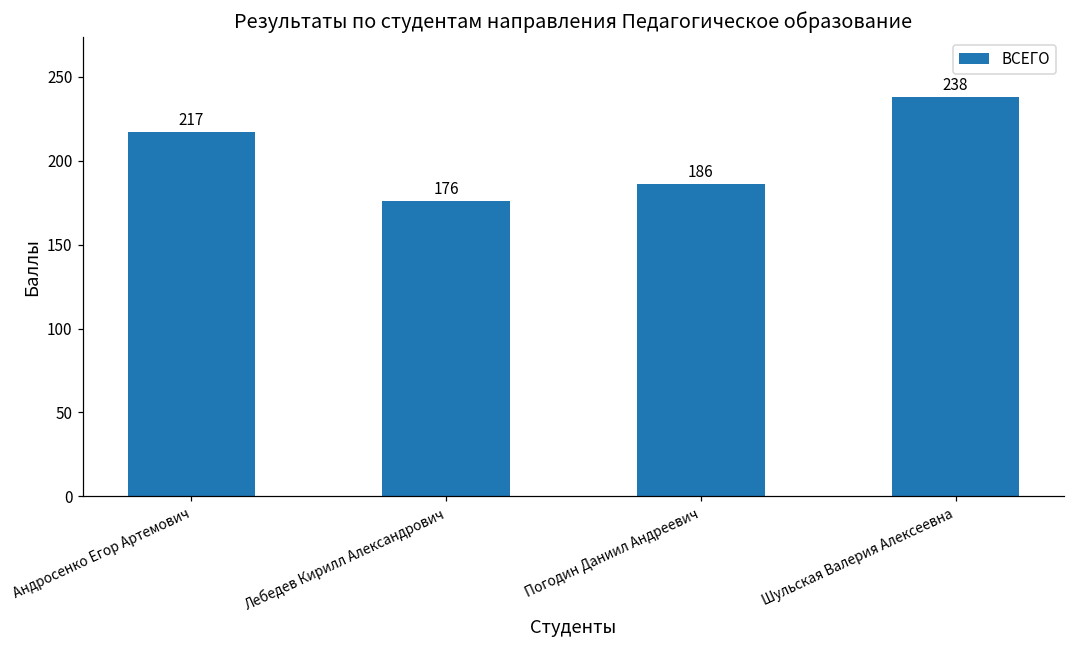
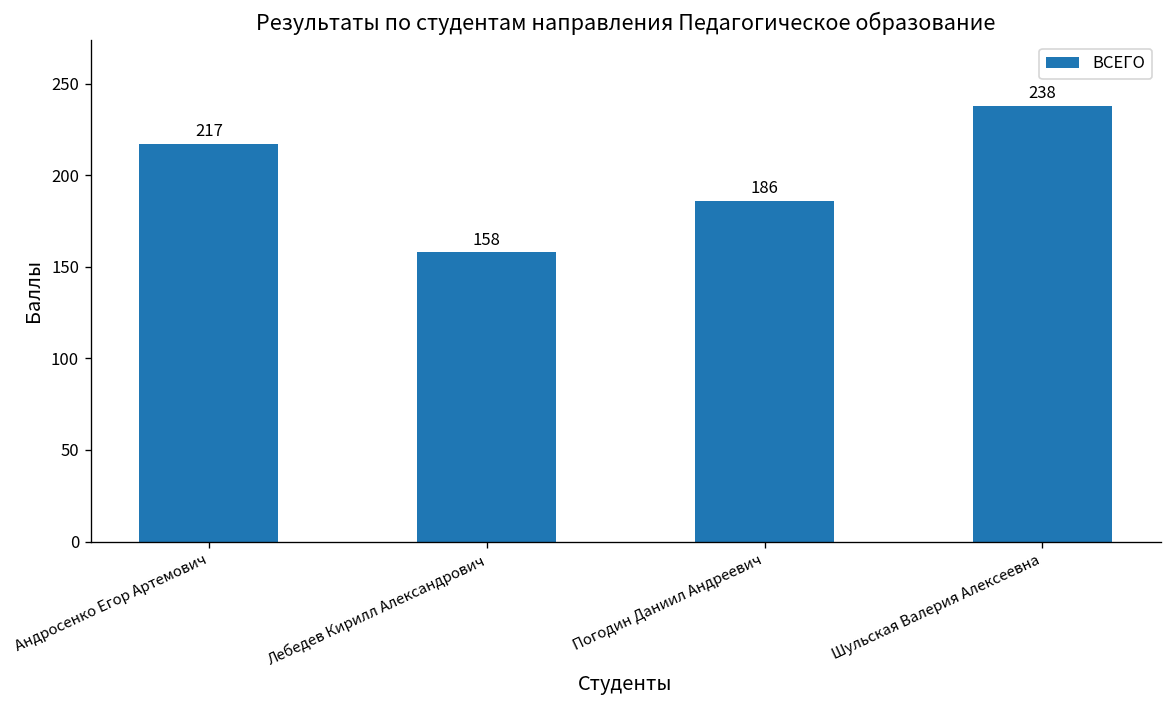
  {
    "Андросенко Егор Артемович": 217,
-   "Лебедев Кирилл Александрович": 176,
+   "Лебедев Кирилл Александрович": 158,
    "Погодин Даниил Андреевич": 186,
    "Шульская Валерия Алексеевна": 238
  }
